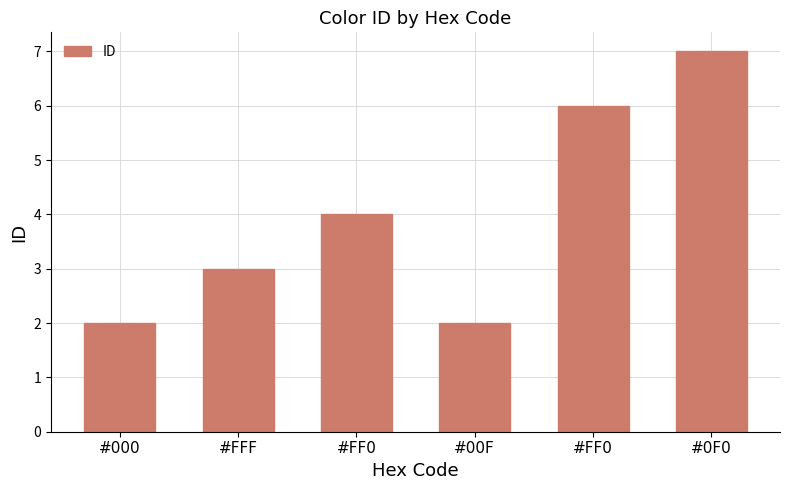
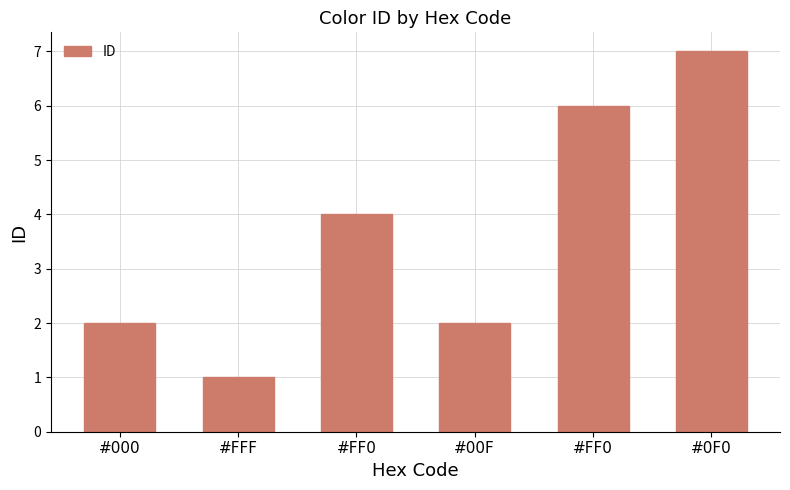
  {
    "#000": 2,
-   "#FFF": 3,
+   "#FFF": 1,
    "#00F": 2,
    "#0F0": 7
  }
